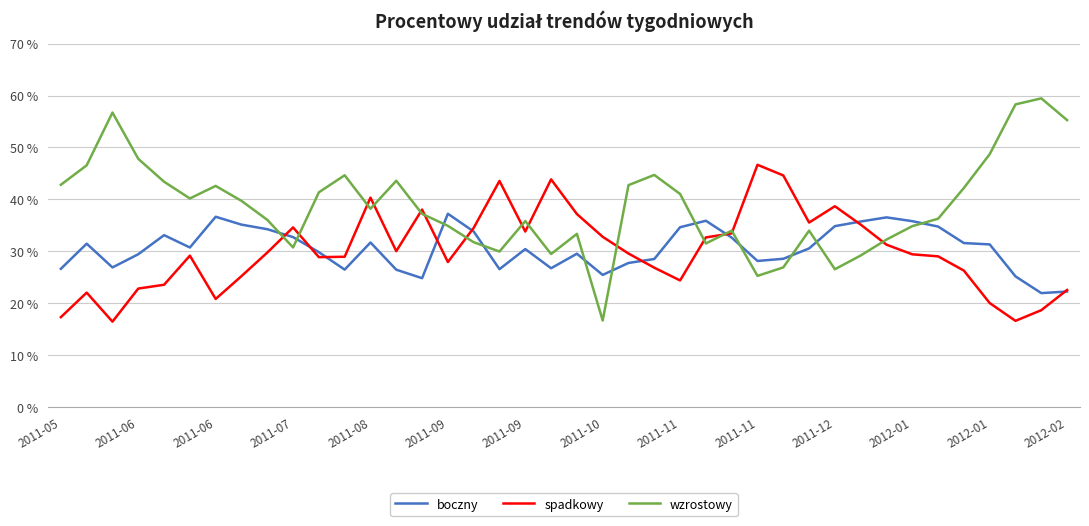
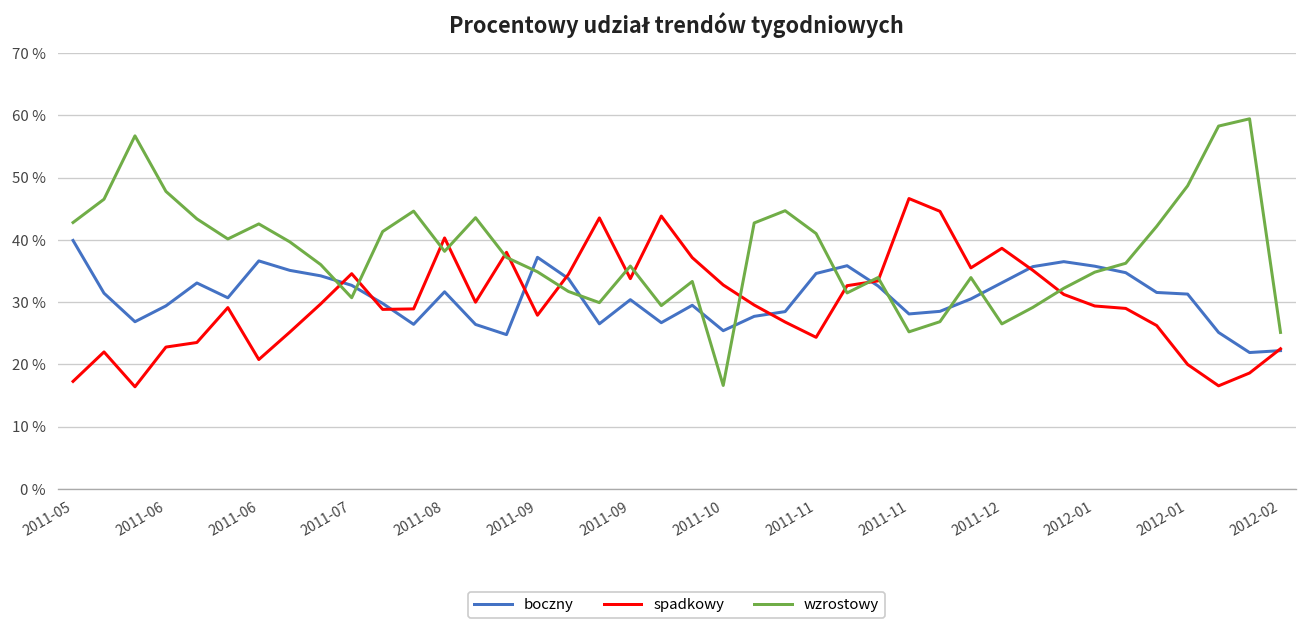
  {
    "boczny": {
-     "2011-05": "27 %",
+     "2011-05": "40 %",
      "2011-07": "33 %",
      "2011-08": "32 %",
      "2011-10": "25 %",
-     "2011-12": "35 %"
+     "2011-12": "33 %"
    },
    "spadkowy": {
      "2011-05": "17 %",
      "2011-07": "35 %",
      "2011-08": "40 %",
      "2011-10": "33 %",
      "2011-12": "39 %"
    },
    "wzrostowy": {
      "2011-05": "43 %",
      "2011-07": "31 %",
      "2011-08": "38 %",
      "2011-10": "17 %",
      "2011-12": "27 %",
-     "2012-02": "55 %"
+     "2012-02": "25 %"
    }
  }
